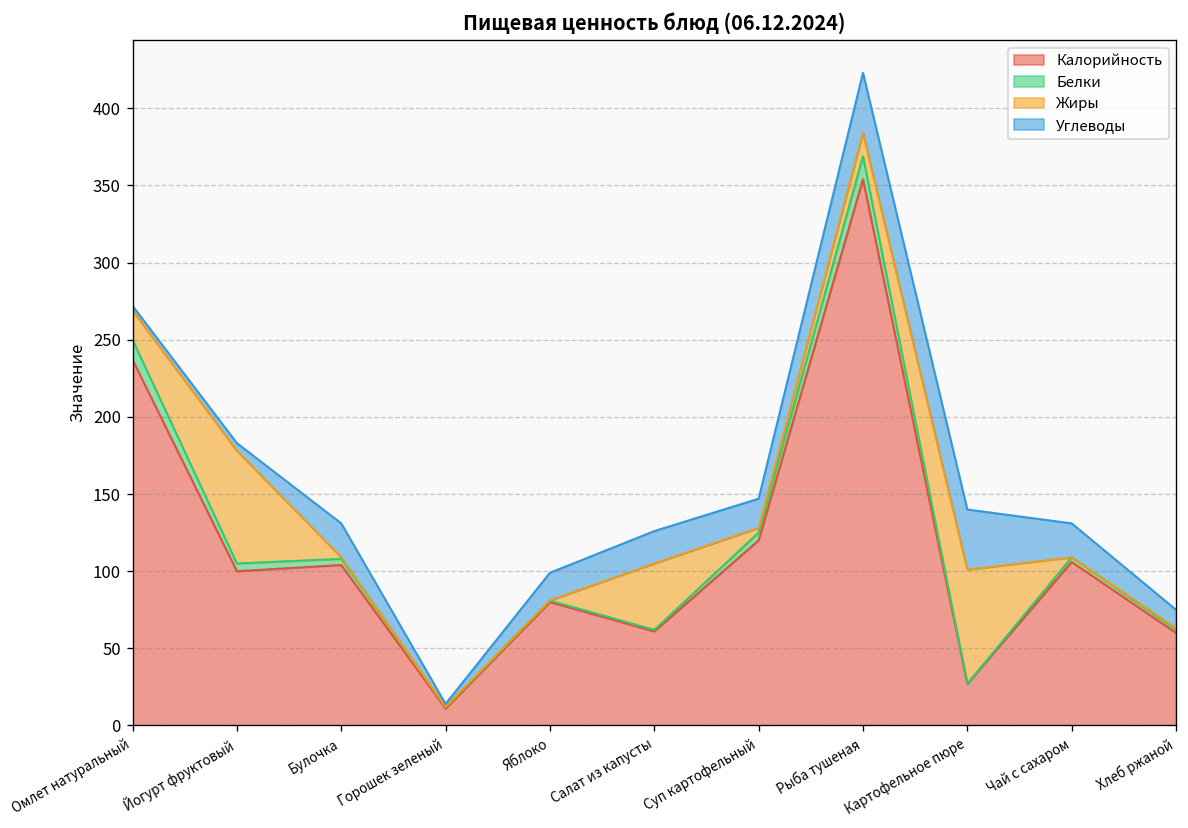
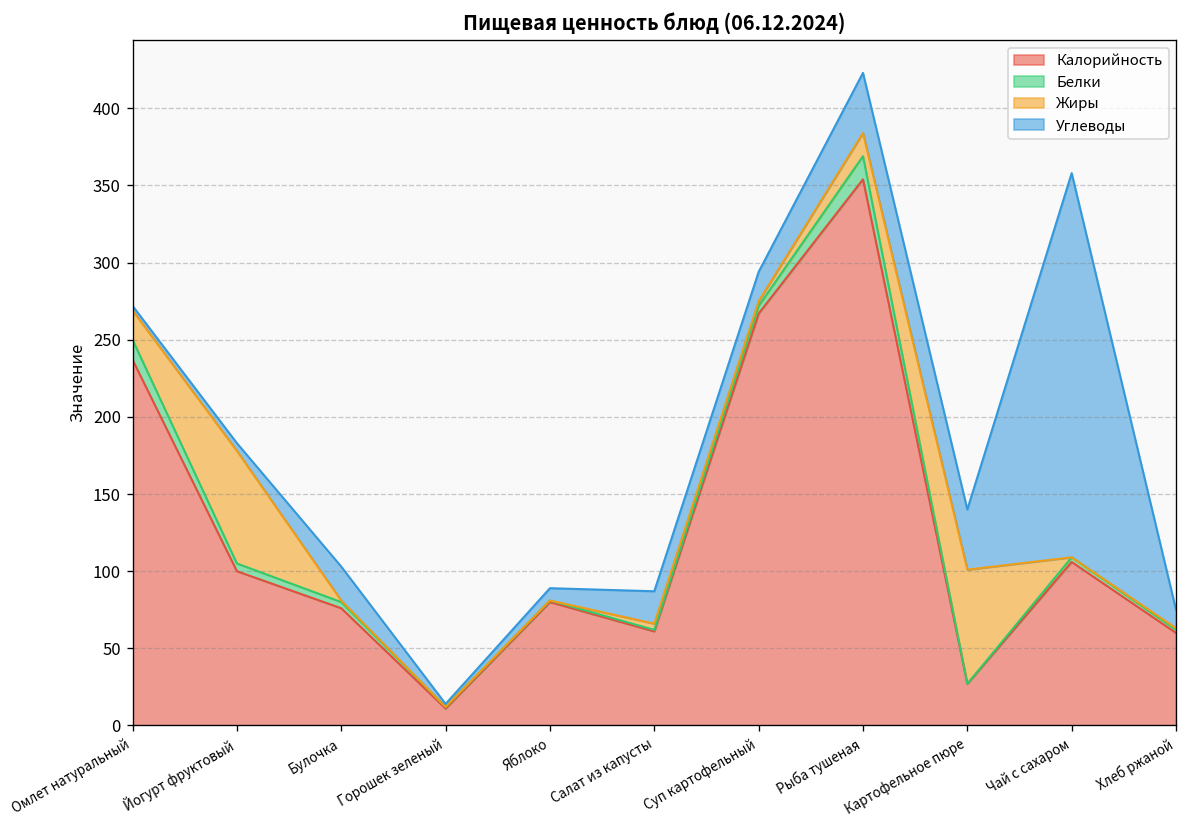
  {
    "Калорийность": {
      "Омлет натуральный": 237,
      "Йогурт фруктовый": 100,
-     "Булочка": 104,
-     "Суп картофельный": 120,
+     "Булочка": 76,
+     "Суп картофельный": 267,
      "Рыба тушеная": 354,
      "Чай с сахаром": 106,
      "Хлеб ржаной": 60
    },
    "Белки": {
      "Омлет натуральный": 13,
      "Йогурт фруктовый": 5,
      "Суп картофельный": 5,
      "Рыба тушеная": 15
    },
    "Жиры": {
      "Омлет натуральный": 19,
      "Йогурт фруктовый": 73,
-     "Салат из капусты": 43,
+     "Салат из капусты": 4,
      "Суп картофельный": 3,
      "Рыба тушеная": 15,
      "Картофельное пюре": 74
    },
    "Углеводы": {
      "Омлет натуральный": 3,
      "Йогурт фруктовый": 5,
      "Булочка": 22,
-     "Яблоко": 18,
+     "Яблоко": 8,
      "Салат из капусты": 21,
      "Суп картофельный": 19,
      "Рыба тушеная": 39,
      "Картофельное пюре": 39,
-     "Чай с сахаром": 22,
+     "Чай с сахаром": 249,
      "Хлеб ржаной": 12
    }
  }
